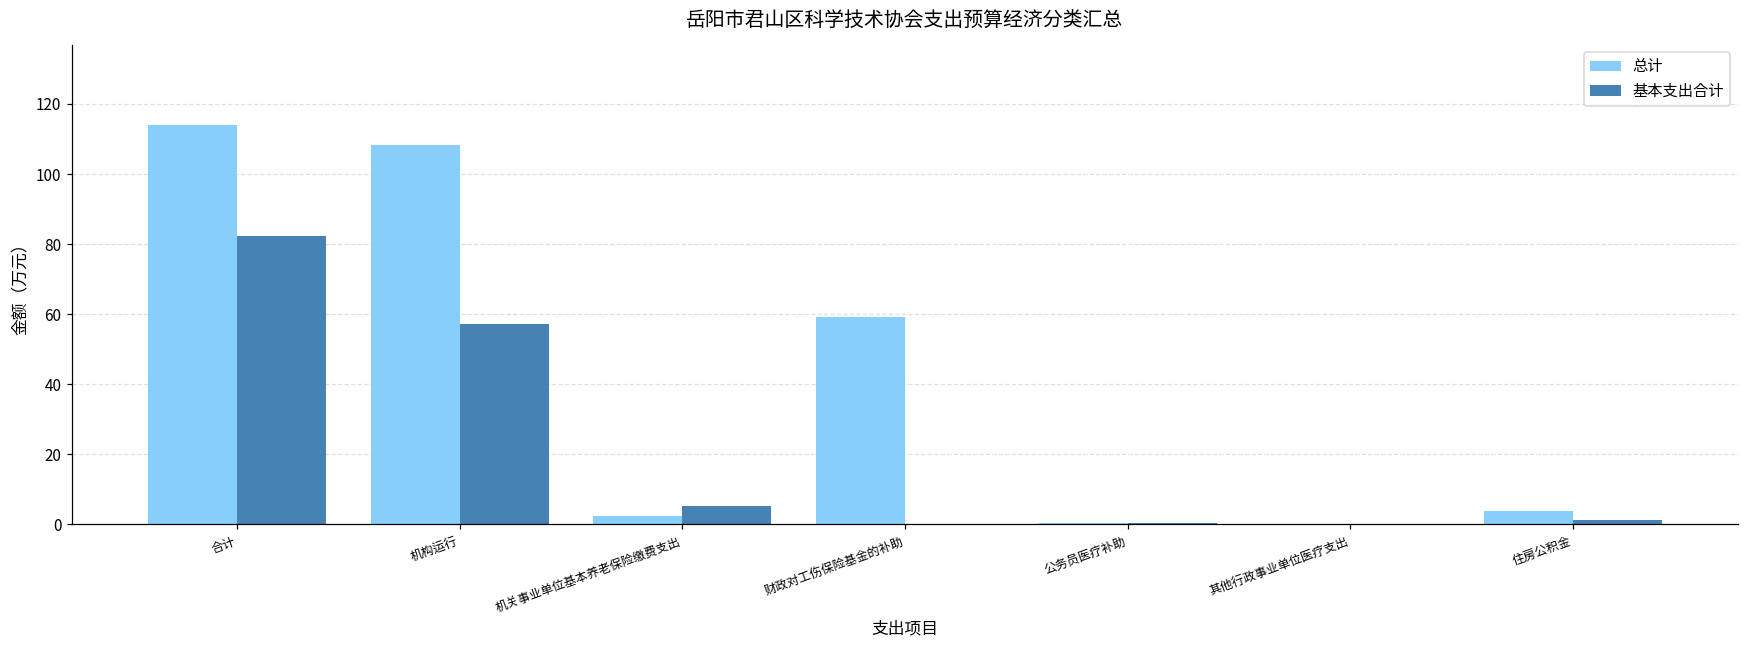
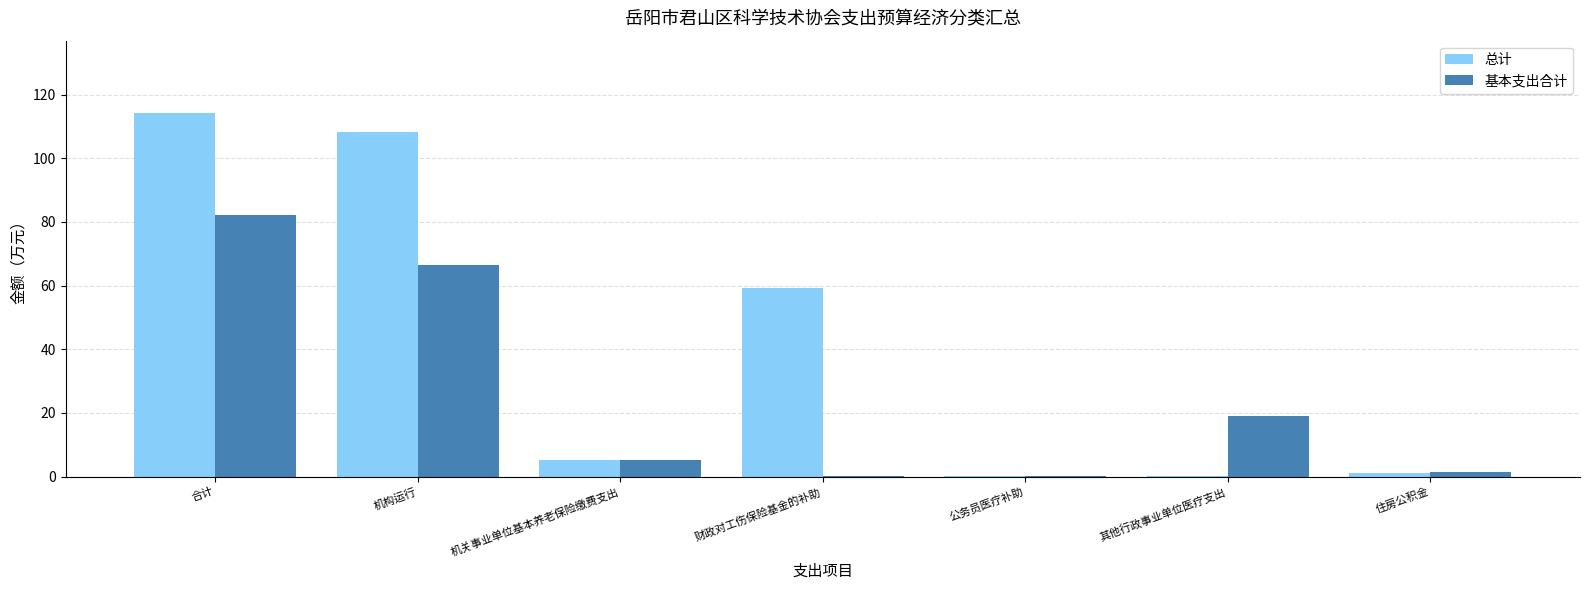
  {
    "总计": {
      "合计": 114,
      "机构运行": 108,
-     "机关事业单位基本养老保险缴费支出": 2,
+     "机关事业单位基本养老保险缴费支出": 5,
      "财政对工伤保险基金的补助": 59,
-     "住房公积金": 4
+     "住房公积金": 1
    },
    "基本支出合计": {
      "合计": 82,
-     "机构运行": 57,
+     "机构运行": 66,
      "机关事业单位基本养老保险缴费支出": 5,
-     "其他行政事业单位医疗支出": 0,
+     "其他行政事业单位医疗支出": 19,
      "住房公积金": 1
    }
  }
